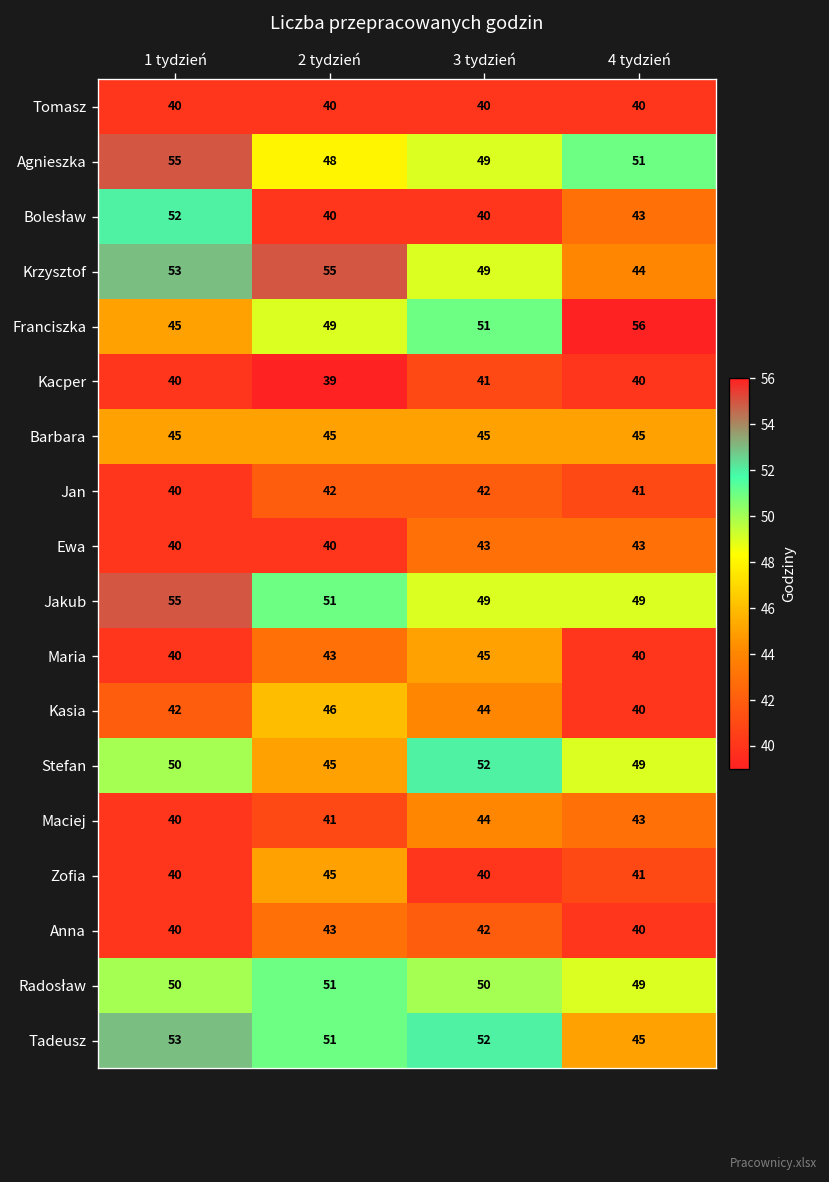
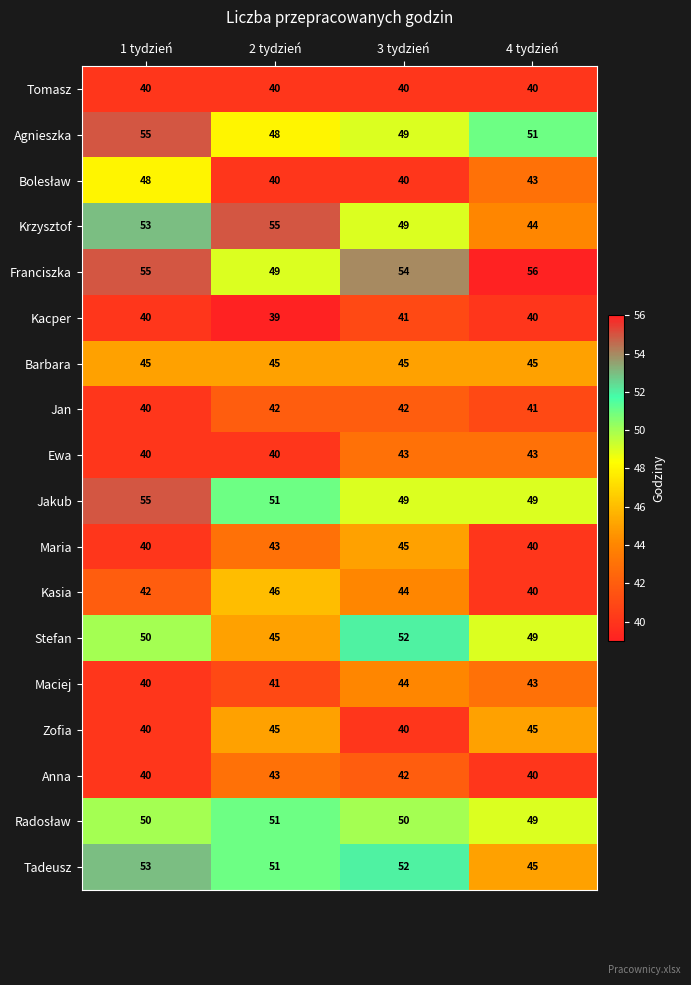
  {
    "Tomasz": {
      "1 tydzień": 40,
      "2 tydzień": 40,
      "3 tydzień": 40,
      "4 tydzień": 40
    },
    "Agnieszka": {
      "1 tydzień": 55,
      "2 tydzień": 48,
      "3 tydzień": 49,
      "4 tydzień": 51
    },
    "Bolesław": {
-     "1 tydzień": 52,
+     "1 tydzień": 48,
      "2 tydzień": 40,
      "3 tydzień": 40,
      "4 tydzień": 43
    },
    "Krzysztof": {
      "1 tydzień": 53,
      "2 tydzień": 55,
      "3 tydzień": 49,
      "4 tydzień": 44
    },
    "Franciszka": {
-     "1 tydzień": 45,
+     "1 tydzień": 55,
      "2 tydzień": 49,
-     "3 tydzień": 51,
+     "3 tydzień": 54,
      "4 tydzień": 56
    },
    "Kacper": {
      "1 tydzień": 40,
      "2 tydzień": 39,
      "3 tydzień": 41,
      "4 tydzień": 40
    },
    "Barbara": {
      "1 tydzień": 45,
      "2 tydzień": 45,
      "3 tydzień": 45,
      "4 tydzień": 45
    },
    "Jan": {
      "1 tydzień": 40,
      "2 tydzień": 42,
      "3 tydzień": 42,
      "4 tydzień": 41
    },
    "Ewa": {
      "1 tydzień": 40,
      "2 tydzień": 40,
      "3 tydzień": 43,
      "4 tydzień": 43
    },
    "Jakub": {
      "1 tydzień": 55,
      "2 tydzień": 51,
      "3 tydzień": 49,
      "4 tydzień": 49
    },
    "Maria": {
      "1 tydzień": 40,
      "2 tydzień": 43,
      "3 tydzień": 45,
      "4 tydzień": 40
    },
    "Kasia": {
      "1 tydzień": 42,
      "2 tydzień": 46,
      "3 tydzień": 44,
      "4 tydzień": 40
    },
    "Stefan": {
      "1 tydzień": 50,
      "2 tydzień": 45,
      "3 tydzień": 52,
      "4 tydzień": 49
    },
    "Maciej": {
      "1 tydzień": 40,
      "2 tydzień": 41,
      "3 tydzień": 44,
      "4 tydzień": 43
    },
    "Zofia": {
      "1 tydzień": 40,
      "2 tydzień": 45,
      "3 tydzień": 40,
-     "4 tydzień": 41
+     "4 tydzień": 45
    },
    "Anna": {
      "1 tydzień": 40,
      "2 tydzień": 43,
      "3 tydzień": 42,
      "4 tydzień": 40
    },
    "Radosław": {
      "1 tydzień": 50,
      "2 tydzień": 51,
      "3 tydzień": 50,
      "4 tydzień": 49
    },
    "Tadeusz": {
      "1 tydzień": 53,
      "2 tydzień": 51,
      "3 tydzień": 52,
      "4 tydzień": 45
    }
  }
